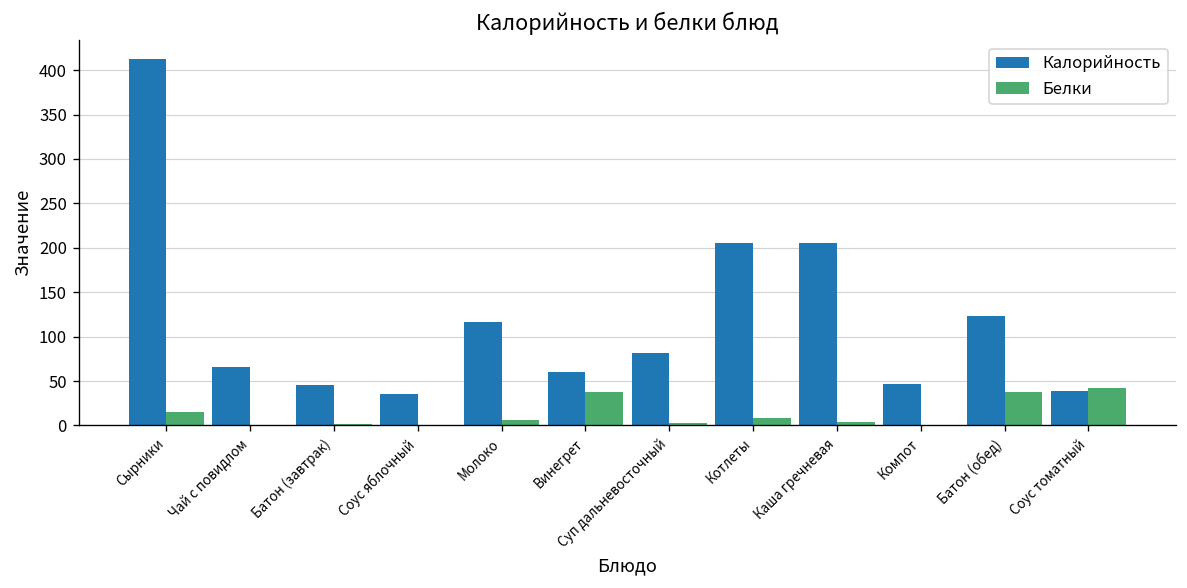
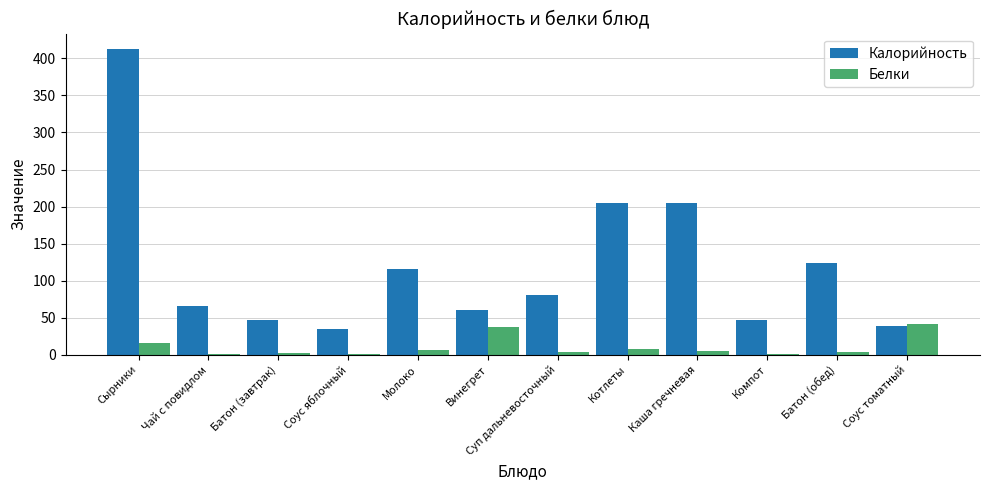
  {
    "Калорийность": {
      "Сырники": 410,
      "Чай с повидлом": 70,
      "Батон (завтрак)": 50,
      "Соус яблочный": 40,
      "Молоко": 120,
      "Винегрет": 60,
      "Суп дальневосточный": 80,
      "Котлеты": 210,
      "Каша гречневая": 210,
      "Компот": 50,
      "Батон (обед)": 120,
      "Соус томатный": 40
    },
    "Белки": {
      "Сырники": 20,
      "Молоко": 10,
      "Винегрет": 40,
      "Котлеты": 10,
      "Каша гречневая": 0,
-     "Батон (обед)": 40,
+     "Батон (обед)": 0,
      "Соус томатный": 40
    }
  }
